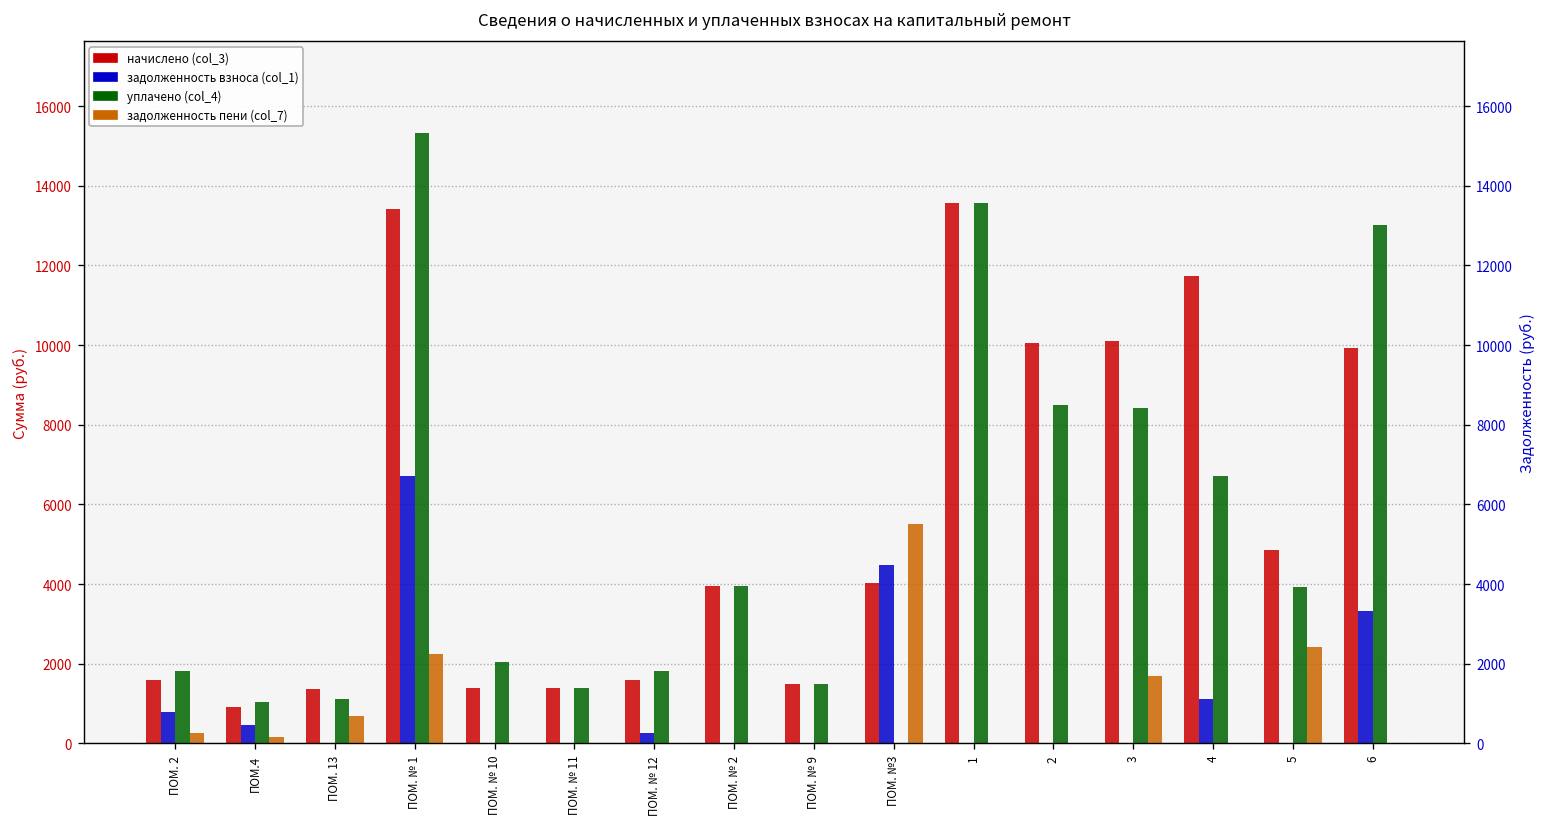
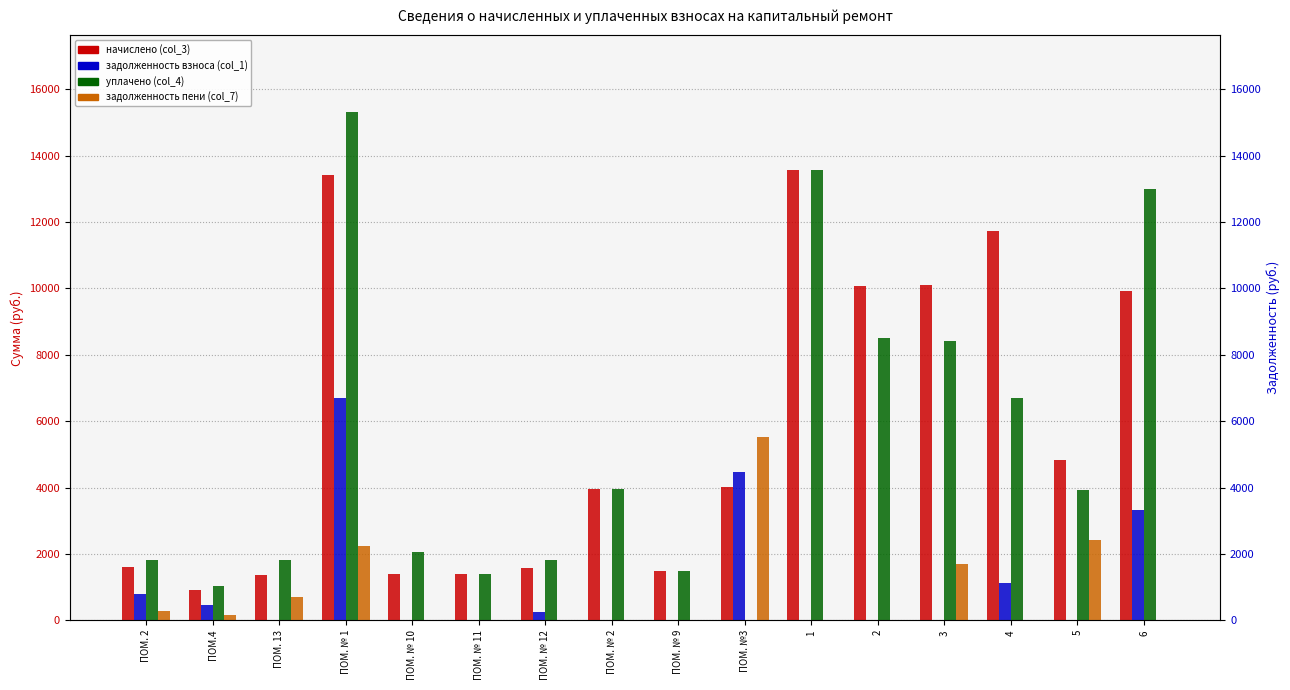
  {
    "начислено (col_3)": {
      "ПОМ. 2": 1600,
      "ПОМ.4": 900,
      "ПОМ. 13": 1400,
      "ПОМ. № 1": 13400,
      "ПОМ. № 10": 1400,
      "ПОМ. № 11": 1400,
      "ПОМ. № 12": 1600,
      "ПОМ. № 2": 4000,
      "ПОМ. № 9": 1500,
      "ПОМ. №3": 4000,
      "1": 13600,
      "2": 10100,
      "3": 10100,
      "4": 11700,
      "5": 4800,
      "6": 9900
    },
    "задолженность взноса (col_1)": {
      "ПОМ. 2": 800,
      "ПОМ.4": 500,
      "ПОМ. 13": 0,
      "ПОМ. № 1": 6700,
      "ПОМ. № 10": 0,
      "ПОМ. № 11": 0,
      "ПОМ. № 12": 300,
      "ПОМ. № 2": 0,
      "ПОМ. № 9": 0,
      "ПОМ. №3": 4500,
      "1": 0,
      "2": 0,
      "3": 0,
      "4": 1100,
      "5": 0,
      "6": 3300
    },
    "уплачено (col_4)": {
      "ПОМ. 2": 1800,
      "ПОМ.4": 1000,
-     "ПОМ. 13": 1100,
+     "ПОМ. 13": 1800,
      "ПОМ. № 1": 15300,
      "ПОМ. № 10": 2100,
      "ПОМ. № 11": 1400,
      "ПОМ. № 12": 1800,
      "ПОМ. № 2": 4000,
      "ПОМ. № 9": 1500,
      "ПОМ. №3": 0,
      "1": 13600,
      "2": 8500,
      "3": 8400,
      "4": 6700,
      "5": 3900,
      "6": 13000
    },
    "задолженность пени (col_7)": {
      "ПОМ. 2": 300,
      "ПОМ.4": 200,
      "ПОМ. 13": 700,
      "ПОМ. № 1": 2200,
      "ПОМ. № 10": 0,
      "ПОМ. № 11": 0,
      "ПОМ. № 12": 0,
      "ПОМ. № 2": 0,
      "ПОМ. № 9": 0,
      "ПОМ. №3": 5500,
      "1": 0,
      "2": 0,
      "3": 1700,
      "4": 0,
      "5": 2400,
      "6": 0
    }
  }
